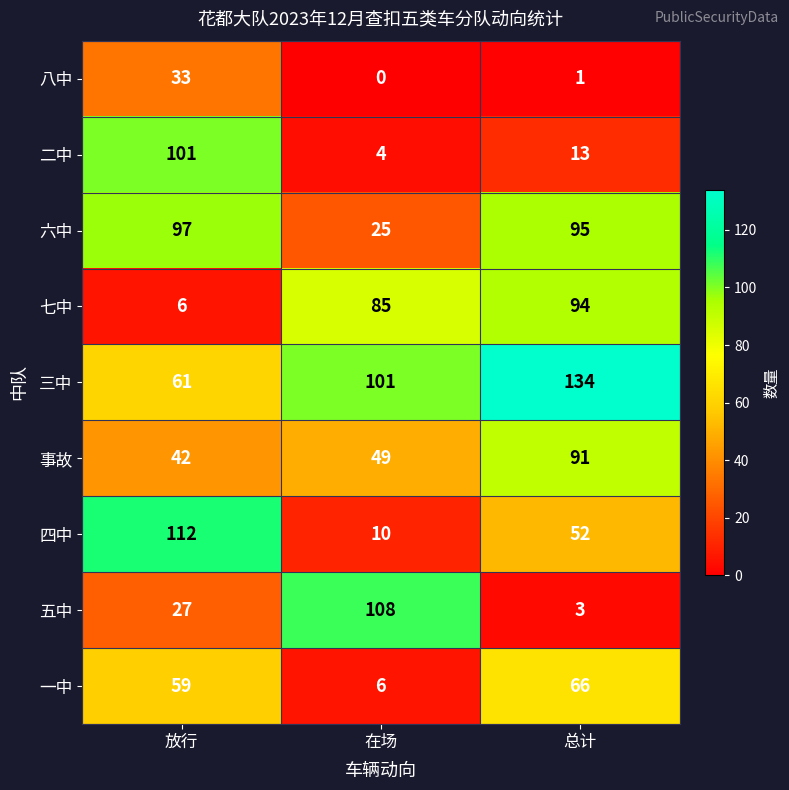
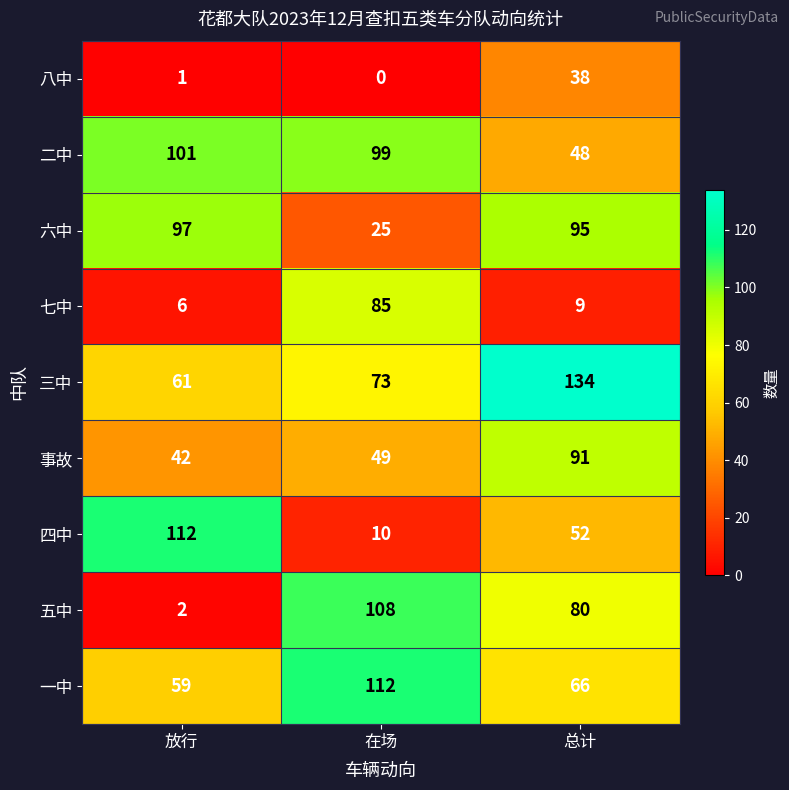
  {
    "八中": {
-     "放行": 33,
+     "放行": 1,
      "在场": 0,
-     "总计": 1
+     "总计": 38
    },
    "二中": {
      "放行": 101,
-     "在场": 4,
-     "总计": 13
+     "在场": 99,
+     "总计": 48
    },
    "六中": {
      "放行": 97,
      "在场": 25,
      "总计": 95
    },
    "七中": {
      "放行": 6,
      "在场": 85,
-     "总计": 94
+     "总计": 9
    },
    "三中": {
      "放行": 61,
-     "在场": 101,
+     "在场": 73,
      "总计": 134
    },
    "事故": {
      "放行": 42,
      "在场": 49,
      "总计": 91
    },
    "四中": {
      "放行": 112,
      "在场": 10,
      "总计": 52
    },
    "五中": {
-     "放行": 27,
+     "放行": 2,
      "在场": 108,
-     "总计": 3
+     "总计": 80
    },
    "一中": {
      "放行": 59,
-     "在场": 6,
+     "在场": 112,
      "总计": 66
    }
  }
